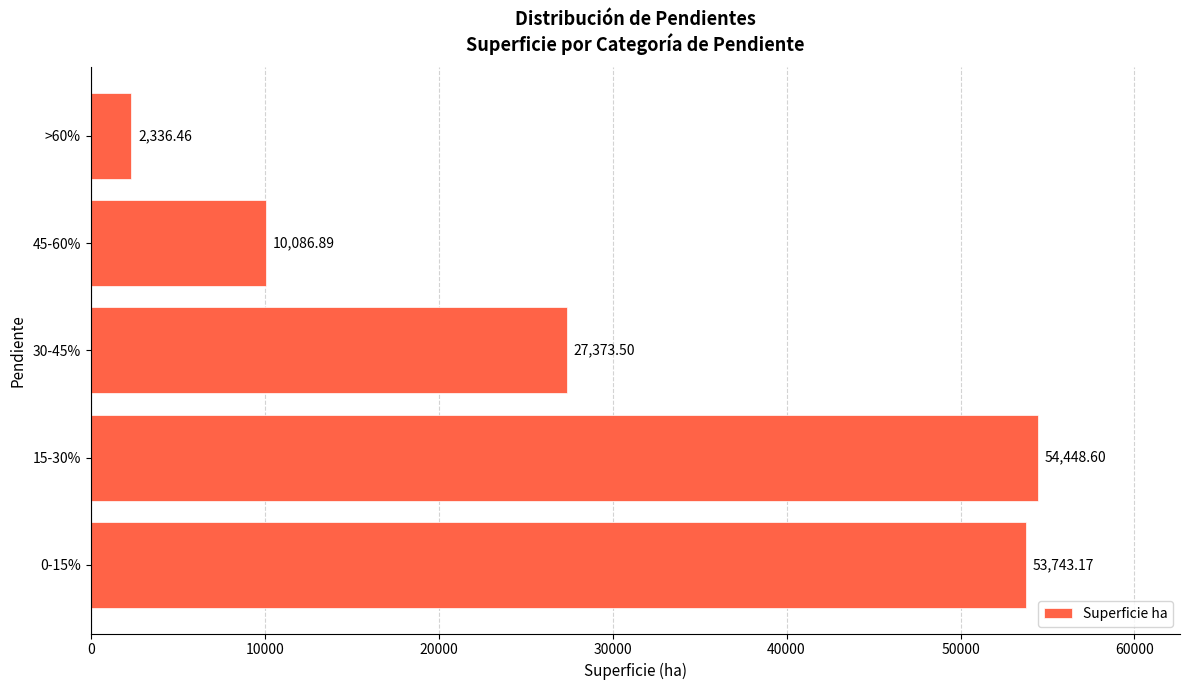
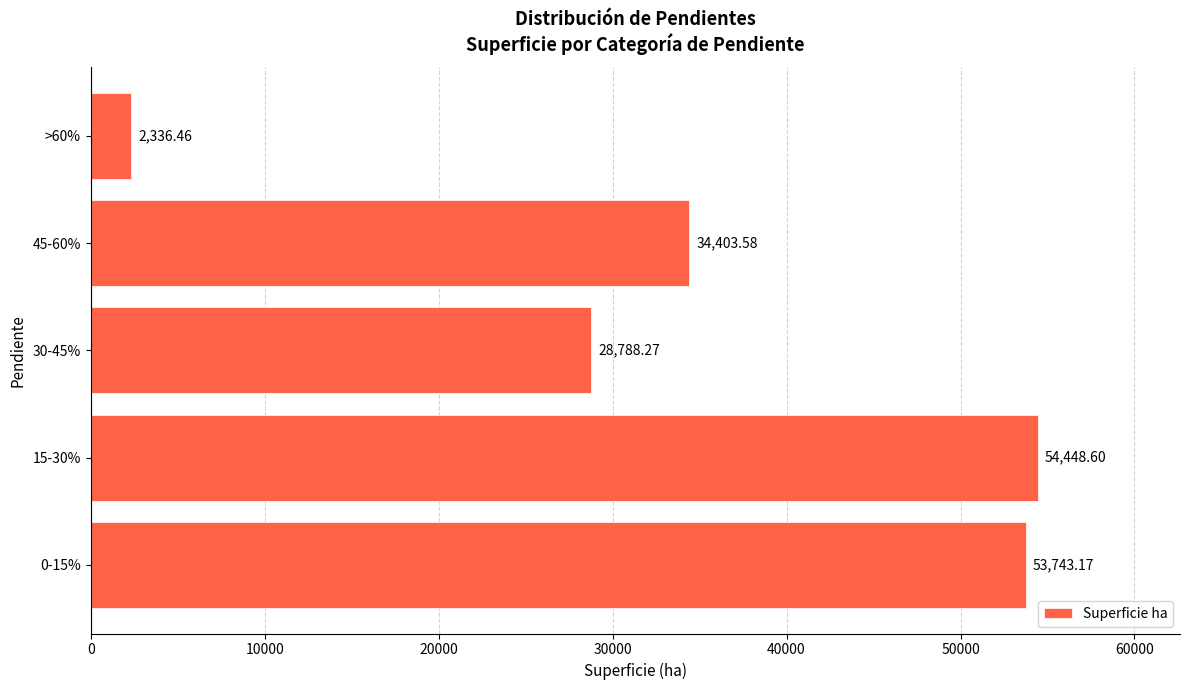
  {
    ">60%": "2,336.46",
-   "45-60%": "10,086.89",
-   "30-45%": "27,373.50",
+   "45-60%": "34,403.58",
+   "30-45%": "28,788.27",
    "15-30%": "54,448.60",
    "0-15%": "53,743.17"
  }
